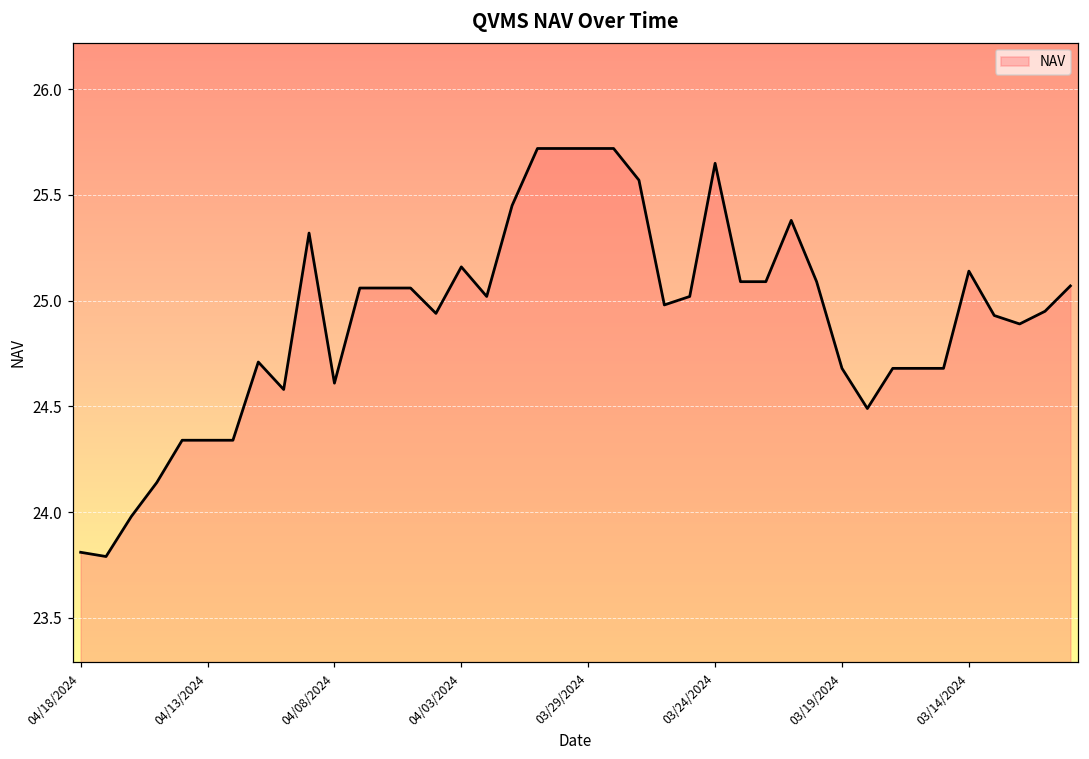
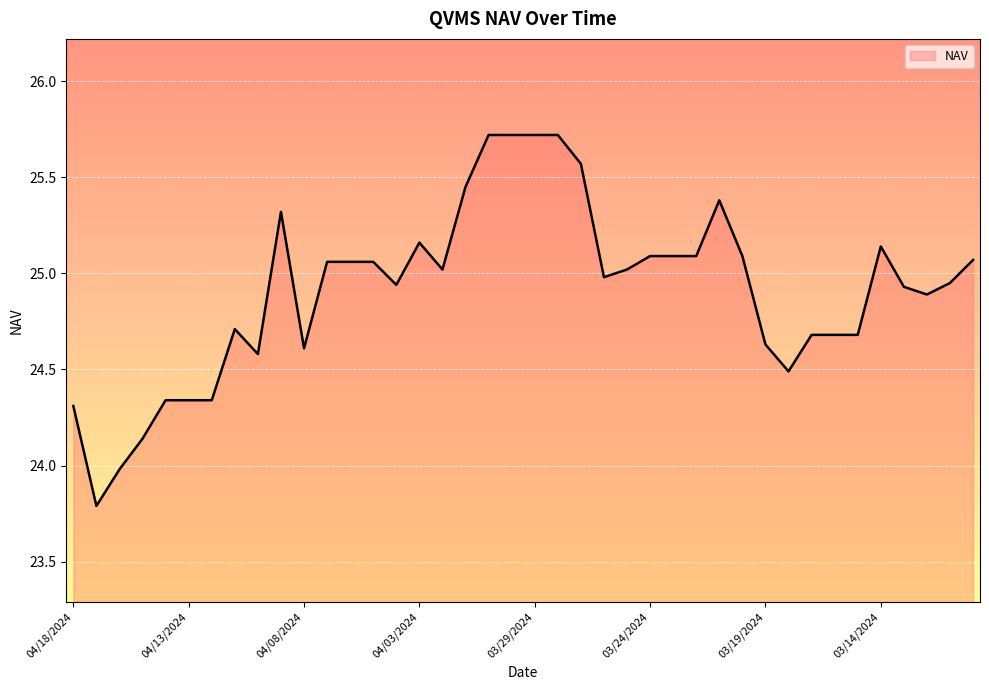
  {
-   "04/18/2024": 23.81,
+   "04/18/2024": 24.31,
    "04/13/2024": 24.34,
    "04/08/2024": 24.61,
    "04/03/2024": 25.16,
    "03/29/2024": 25.72,
-   "03/24/2024": 25.65,
-   "03/19/2024": 24.68,
+   "03/24/2024": 25.09,
+   "03/19/2024": 24.63,
    "03/14/2024": 25.14
  }
